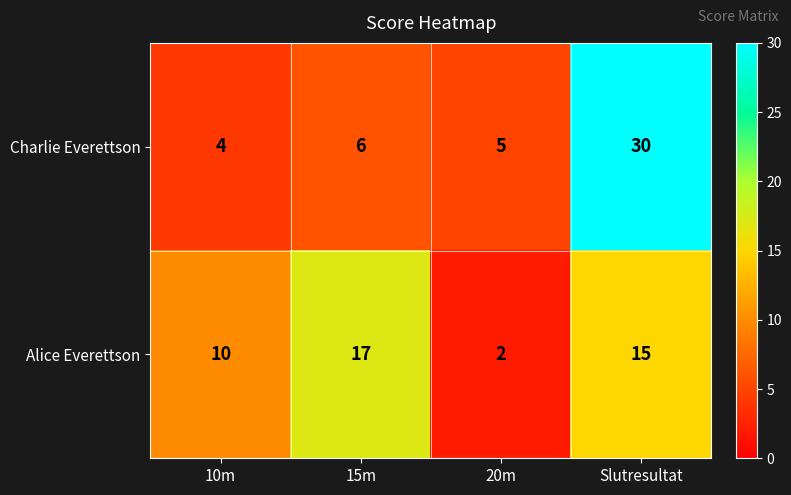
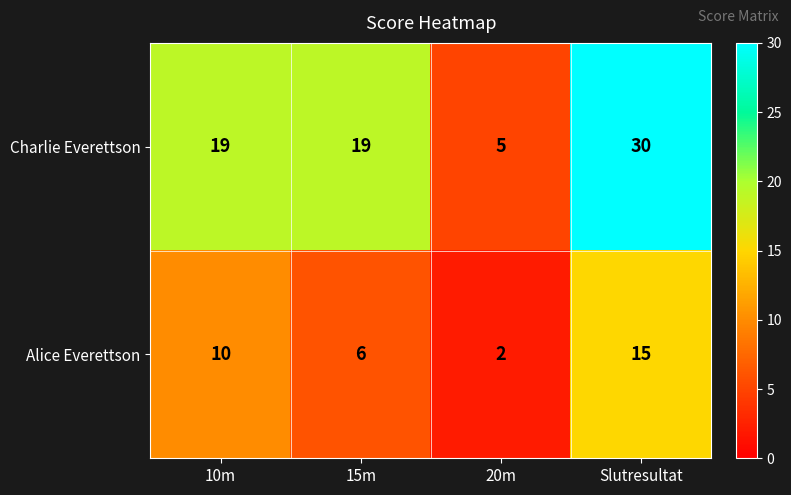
  {
    "Charlie Everettson": {
-     "10m": 4,
-     "15m": 6,
+     "10m": 19,
+     "15m": 19,
      "20m": 5,
      "Slutresultat": 30
    },
    "Alice Everettson": {
      "10m": 10,
-     "15m": 17,
+     "15m": 6,
      "20m": 2,
      "Slutresultat": 15
    }
  }
